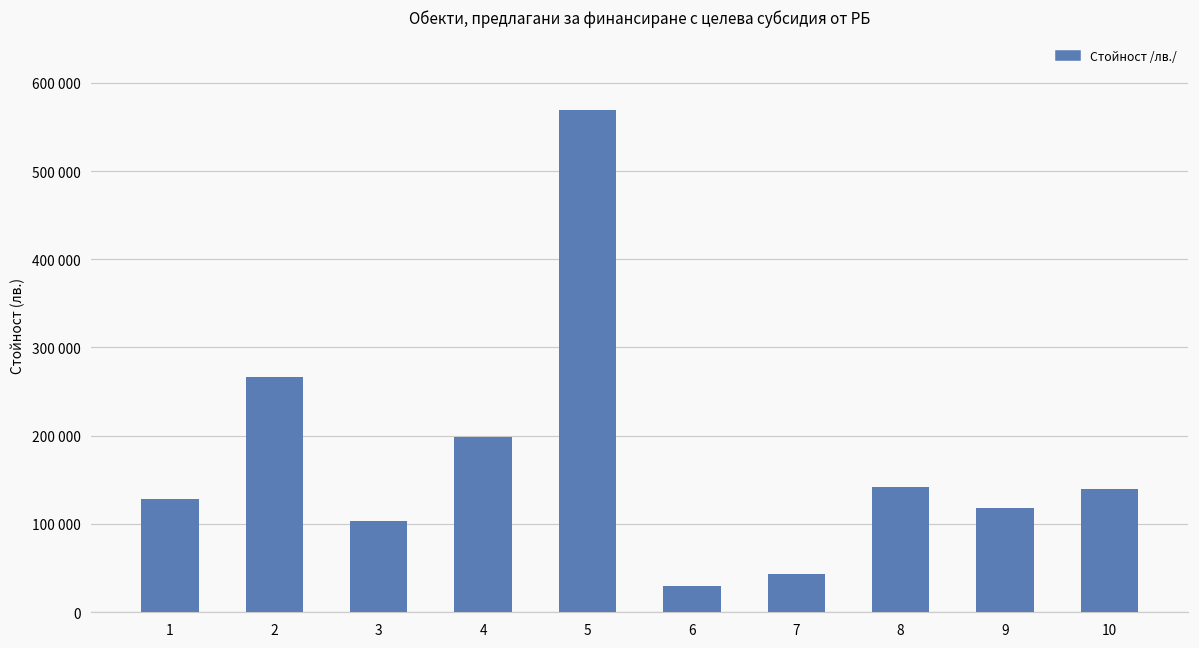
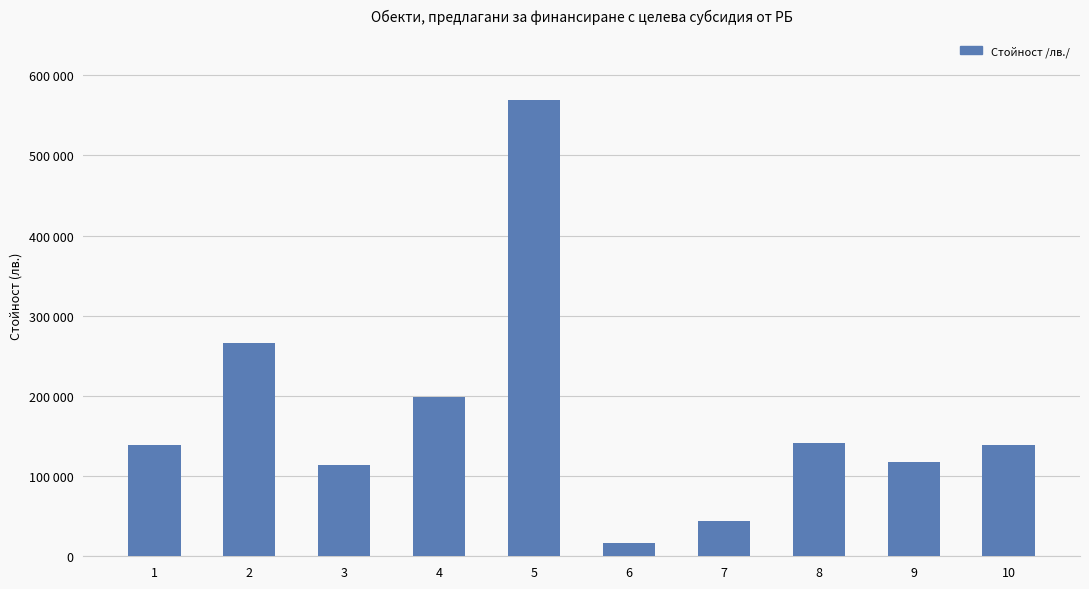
  {
-   "1": 130000,
+   "1": 140000,
    "2": 270000,
-   "3": 100000,
+   "3": 110000,
    "4": 200000,
    "5": 570000,
-   "6": 30000,
+   "6": 20000,
    "7": 40000,
    "8": 140000,
    "9": 120000,
    "10": 140000
  }
